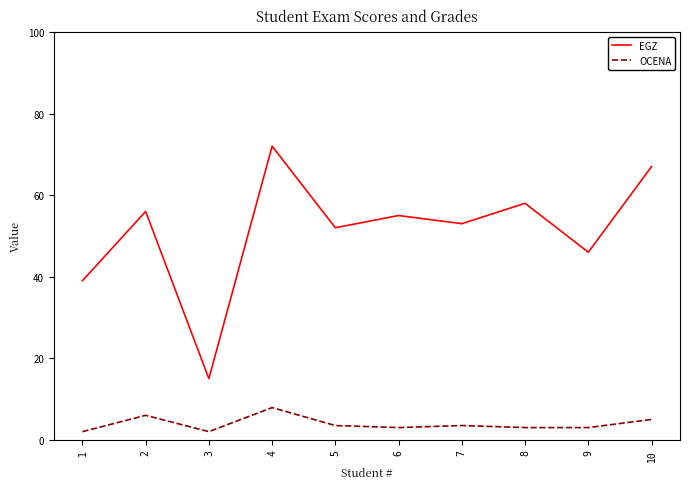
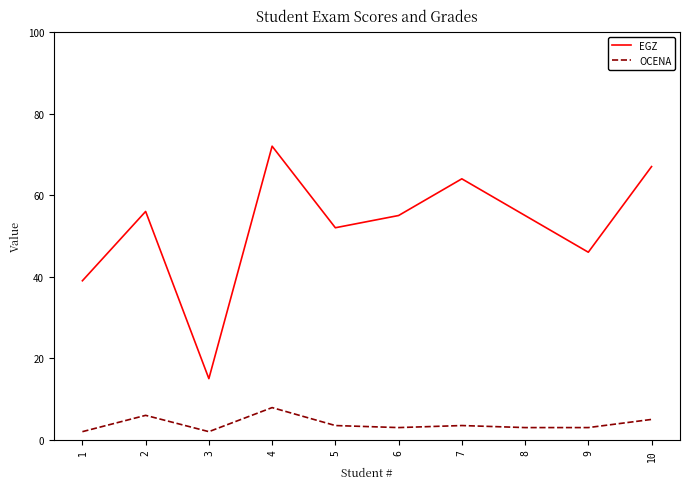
  {
    "EGZ": {
      "1": 39,
      "2": 56,
      "3": 15,
      "4": 72,
      "5": 52,
      "6": 55,
-     "7": 53,
-     "8": 58,
+     "7": 64,
+     "8": 55,
      "9": 46,
      "10": 67
    },
    "OCENA": {
      "1": 2,
      "2": 6,
      "3": 2,
      "4": 8,
      "5": 4,
      "6": 3,
      "7": 4,
      "8": 3,
      "9": 3,
      "10": 5
    }
  }
